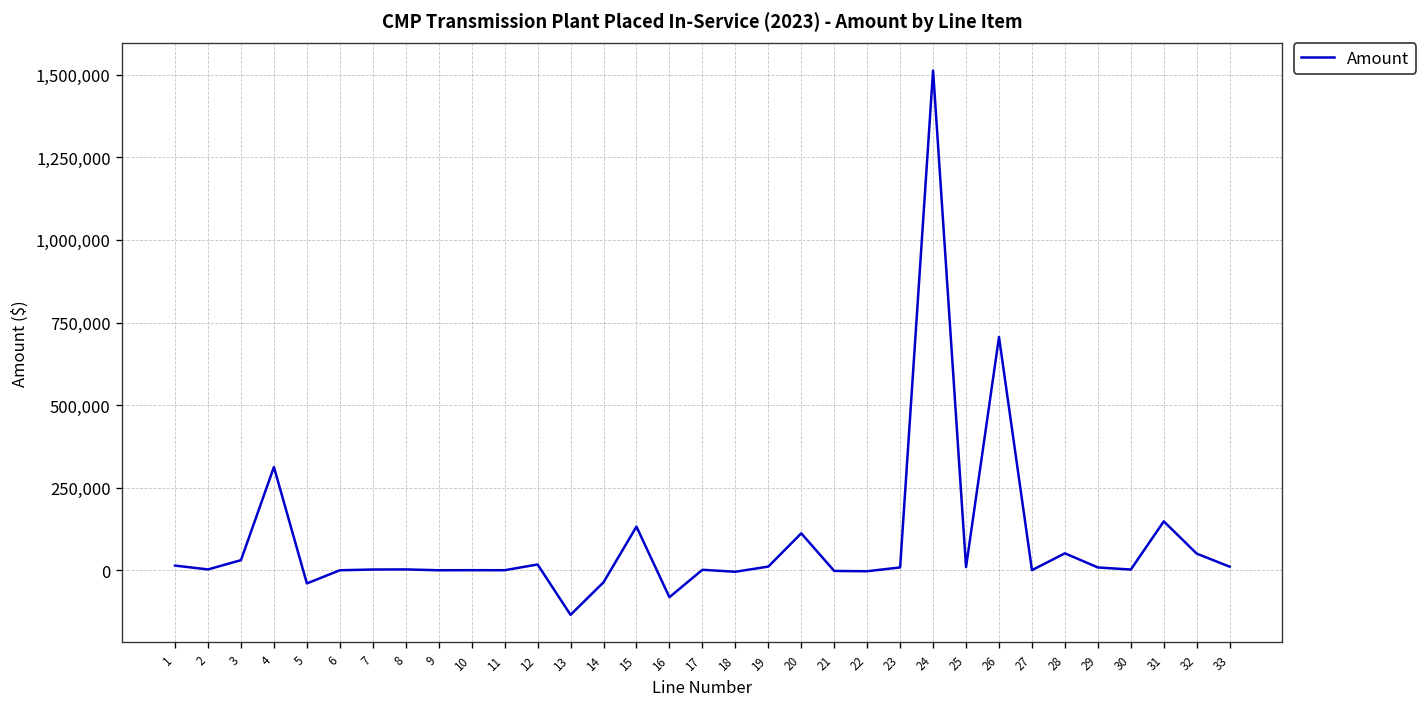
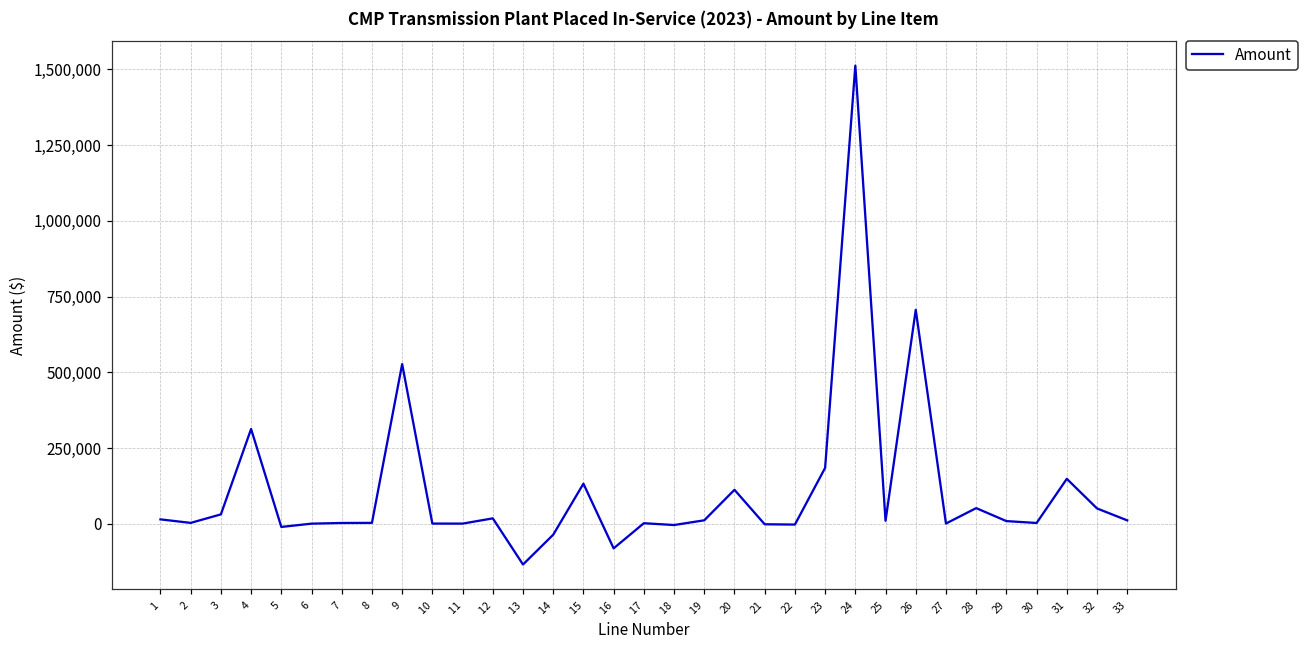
  {
    "1": "10,000",
    "2": "0",
    "3": "30,000",
    "4": "310,000",
-   "5": "-40,000",
+   "5": "-10,000",
    "6": "0",
    "7": "0",
    "8": "0",
-   "9": "0",
+   "9": "530,000",
    "10": "0",
    "11": "0",
    "12": "20,000",
    "13": "-130,000",
    "14": "-40,000",
    "15": "130,000",
    "16": "-80,000",
    "17": "0",
    "18": "0",
    "19": "10,000",
    "20": "110,000",
    "21": "0",
    "22": "0",
-   "23": "10,000",
+   "23": "180,000",
    "24": "1,510,000",
    "25": "10,000",
    "26": "710,000",
    "27": "0",
    "28": "50,000",
    "29": "10,000",
    "30": "0",
    "31": "150,000",
    "32": "50,000",
    "33": "10,000"
  }
